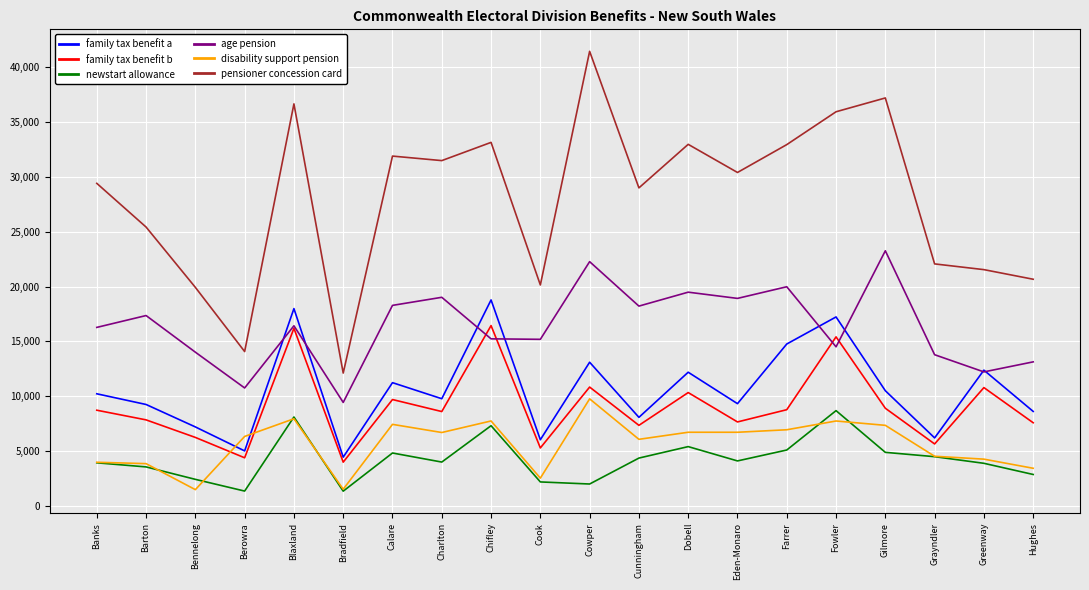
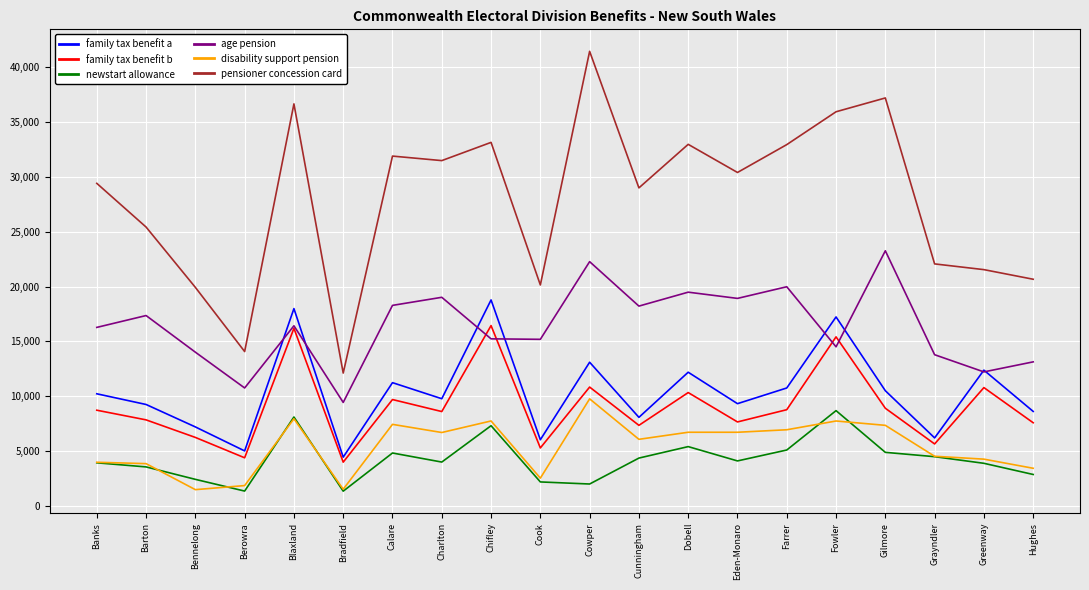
  {
    "family tax benefit a": {
      "Banks": "10,200",
      "Barton": "9,300",
      "Bennelong": "7,200",
      "Berowra": "5,000",
      "Blaxland": "18,000",
      "Bradfield": "4,500",
      "Calare": "11,200",
      "Charlton": "9,800",
      "Chifley": "18,800",
      "Cook": "6,100",
      "Cowper": "13,100",
      "Cunningham": "8,100",
      "Dobell": "12,200",
      "Eden-Monaro": "9,300",
-     "Farrer": "14,800",
+     "Farrer": "10,800",
      "Fowler": "17,200",
      "Gilmore": "10,500",
      "Grayndler": "6,200",
      "Hughes": "8,600"
    },
    "family tax benefit b": {
      "Banks": "8,700",
      "Barton": "7,900",
      "Bennelong": "6,300",
      "Berowra": "4,400",
      "Bradfield": "4,000",
      "Calare": "9,700",
      "Charlton": "8,600",
      "Chifley": "16,400",
      "Cook": "5,300",
      "Cowper": "10,800",
      "Cunningham": "7,400",
      "Dobell": "10,300",
      "Eden-Monaro": "7,700",
      "Farrer": "8,800",
      "Fowler": "15,400",
      "Gilmore": "8,900",
      "Grayndler": "5,700",
      "Greenway": "10,800",
      "Hughes": "7,600"
    },
    "newstart allowance": {
      "Barton": "3,600",
      "Bennelong": "2,400",
      "Berowra": "1,400",
      "Calare": "4,800",
      "Charlton": "4,000",
      "Chifley": "7,300",
      "Cook": "2,200",
      "Cowper": "2,000",
      "Cunningham": "4,400",
      "Dobell": "5,400",
      "Eden-Monaro": "4,100",
      "Farrer": "5,100",
      "Fowler": "8,700",
      "Gilmore": "4,900",
      "Greenway": "3,900",
      "Hughes": "2,900"
    },
    "age pension": {
      "Banks": "16,300",
      "Barton": "17,400",
      "Bennelong": "14,000",
      "Berowra": "10,800",
      "Bradfield": "9,400",
      "Calare": "18,300",
      "Charlton": "19,000",
      "Chifley": "15,200",
      "Cook": "15,200",
      "Cowper": "22,300",
      "Cunningham": "18,200",
      "Dobell": "19,500",
      "Eden-Monaro": "18,900",
      "Farrer": "20,000",
      "Fowler": "14,500",
      "Gilmore": "23,300",
      "Grayndler": "13,800",
      "Hughes": "13,100"
    },
    "disability support pension": {
      "Barton": "3,900",
      "Bennelong": "1,500",
-     "Berowra": "6,400",
+     "Berowra": "1,900",
      "Calare": "7,500",
      "Charlton": "6,700",
      "Chifley": "7,800",
      "Cook": "2,600",
      "Cowper": "9,800",
      "Cunningham": "6,100",
      "Dobell": "6,700",
      "Eden-Monaro": "6,700",
      "Farrer": "7,000",
      "Fowler": "7,800",
      "Gilmore": "7,400",
      "Greenway": "4,300",
      "Hughes": "3,500"
    },
    "pensioner concession card": {
      "Banks": "29,400",
      "Barton": "25,400",
      "Bennelong": "19,900",
      "Berowra": "14,100",
      "Blaxland": "36,600",
      "Bradfield": "12,100",
      "Calare": "31,900",
      "Charlton": "31,500",
      "Chifley": "33,100",
      "Cook": "20,100",
      "Cowper": "41,400",
      "Cunningham": "29,000",
      "Dobell": "32,900",
      "Eden-Monaro": "30,400",
      "Farrer": "32,900",
      "Fowler": "35,900",
      "Gilmore": "37,200",
      "Grayndler": "22,100",
      "Greenway": "21,500",
      "Hughes": "20,700"
    }
  }
